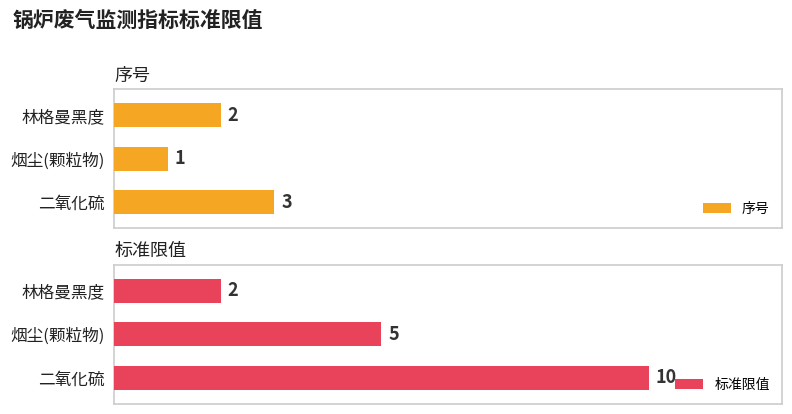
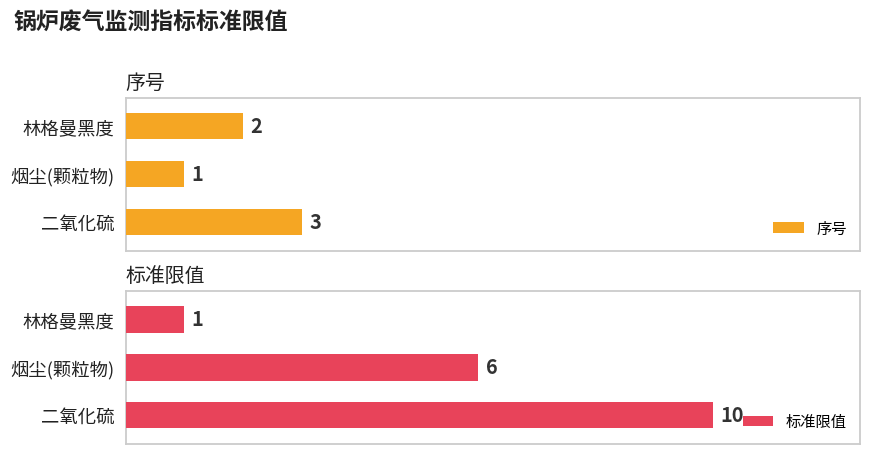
  {
    "序号": {
      "林格曼黑度": 2,
      "烟尘(颗粒物)": 1,
      "二氧化硫": 3
    },
    "标准限值": {
-     "林格曼黑度": 2,
-     "烟尘(颗粒物)": 5,
+     "林格曼黑度": 1,
+     "烟尘(颗粒物)": 6,
      "二氧化硫": 10
    }
  }
